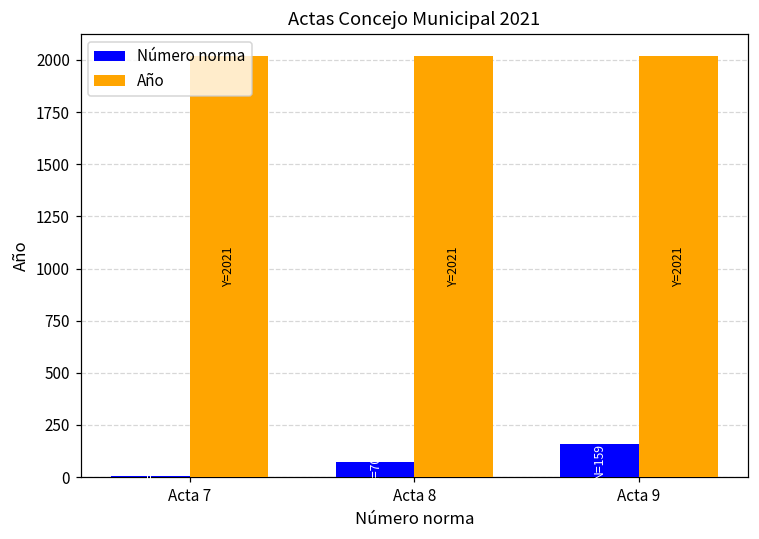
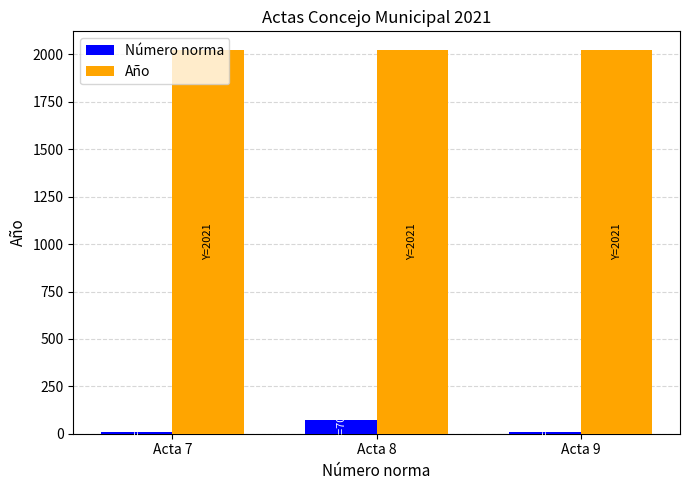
  {
    "Número norma": {
-     "Acta 9": 160
+     "Acta 9": 10
    },
    "Año": {
      "Acta 8": 2021,
      "Acta 9": 2021
    }
  }
